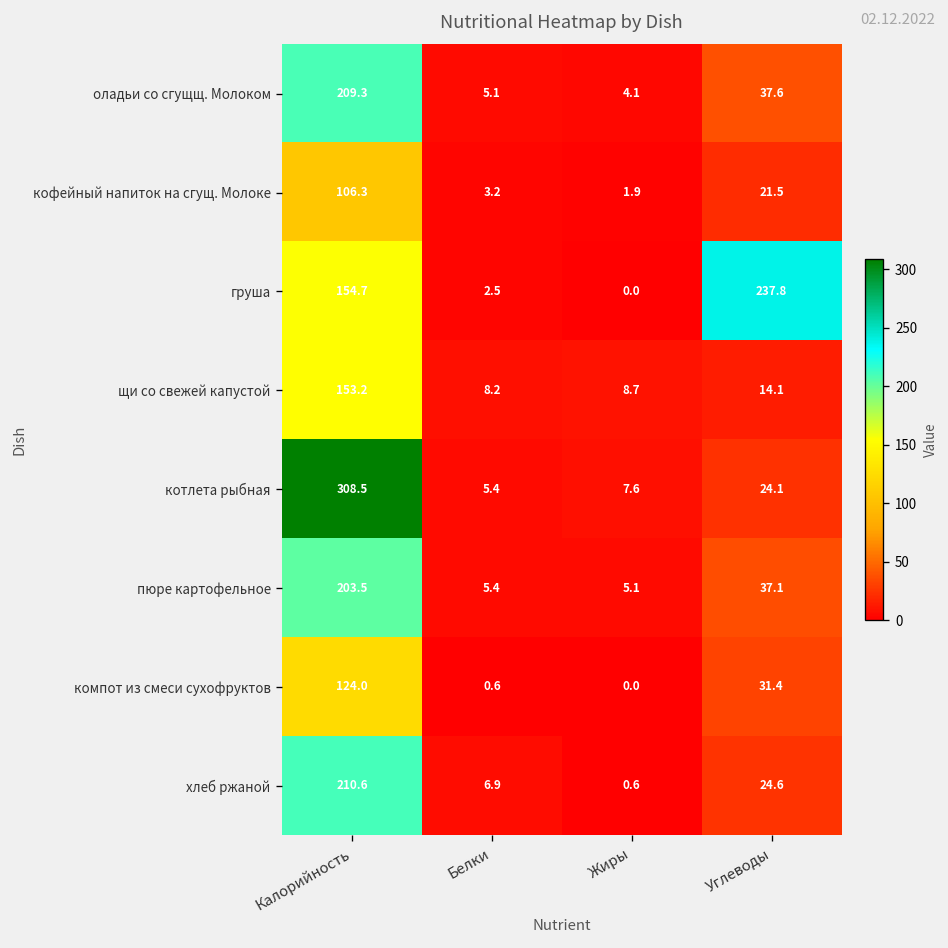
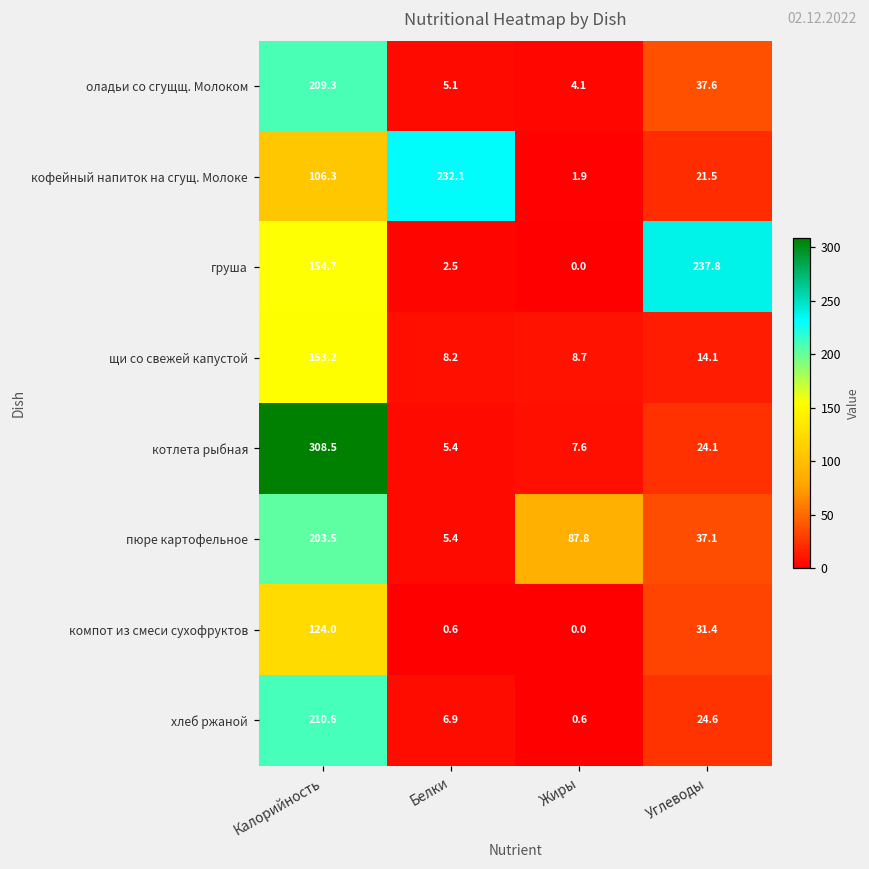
  {
    "оладьи со сгущщ. Молоком": {
      "Калорийность": 209.3,
      "Белки": 5.1,
      "Жиры": 4.1,
      "Углеводы": 37.6
    },
    "кофейный напиток на сгущ. Молоке": {
      "Калорийность": 106.3,
-     "Белки": 3.2,
+     "Белки": 232.1,
      "Жиры": 1.9,
      "Углеводы": 21.5
    },
    "груша": {
      "Калорийность": 154.7,
      "Белки": 2.5,
      "Жиры": 0.0,
      "Углеводы": 237.8
    },
    "щи со свежей капустой": {
      "Калорийность": 153.2,
      "Белки": 8.2,
      "Жиры": 8.7,
      "Углеводы": 14.1
    },
    "котлета рыбная": {
      "Калорийность": 308.5,
      "Белки": 5.4,
      "Жиры": 7.6,
      "Углеводы": 24.1
    },
    "пюре картофельное": {
      "Калорийность": 203.5,
      "Белки": 5.4,
-     "Жиры": 5.1,
+     "Жиры": 87.8,
      "Углеводы": 37.1
    },
    "компот из смеси сухофруктов": {
      "Калорийность": 124.0,
      "Белки": 0.6,
      "Жиры": 0.0,
      "Углеводы": 31.4
    },
    "хлеб ржаной": {
      "Калорийность": 210.6,
      "Белки": 6.9,
      "Жиры": 0.6,
      "Углеводы": 24.6
    }
  }
